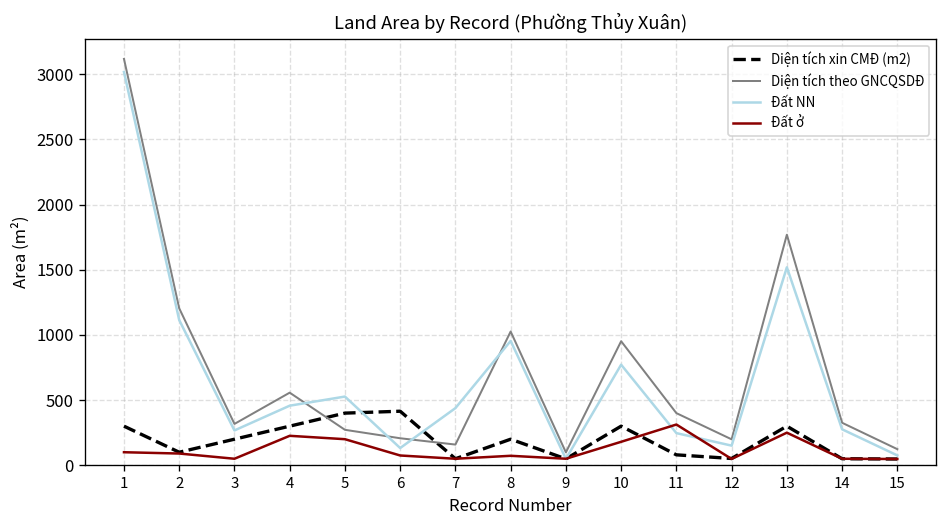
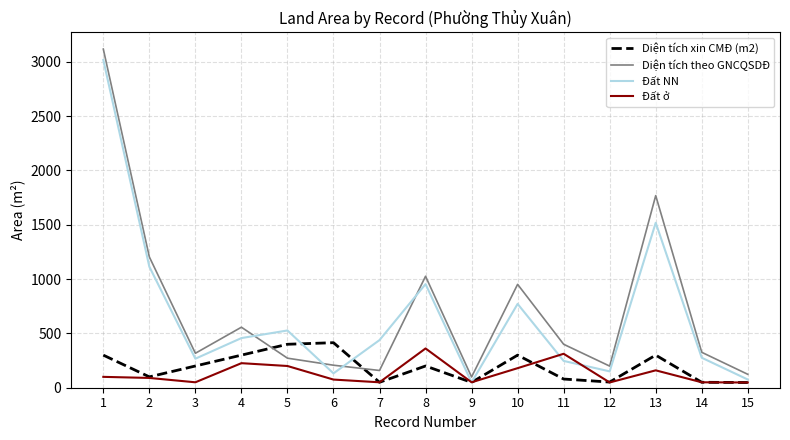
  {
    "Diện tích xin CMĐ (m2)": {
      "1": 300,
      "3": 200,
      "4": 300,
      "5": 400,
      "6": 410,
      "8": 200,
      "10": 300,
      "11": 80,
      "13": 300
    },
    "Diện tích theo GNCQSDĐ": {
      "1": 3120,
      "2": 1200,
      "3": 320,
      "4": 560,
      "5": 270,
      "6": 210,
      "7": 160,
      "8": 1030,
      "9": 100,
      "10": 950,
      "11": 400,
      "12": 200,
      "13": 1770,
      "14": 330,
      "15": 120
    },
    "Đất NN": {
      "1": 3020,
      "2": 1110,
      "3": 270,
      "4": 460,
      "5": 530,
      "6": 130,
      "7": 440,
      "8": 950,
      "10": 770,
      "11": 250,
      "12": 150,
      "13": 1520,
      "14": 280,
      "15": 80
    },
    "Đất ở": {
      "1": 100,
      "3": 50,
      "4": 230,
      "5": 200,
      "6": 80,
-     "8": 70,
+     "8": 360,
      "10": 180,
      "11": 310,
-     "13": 250
+     "13": 160
    }
  }
